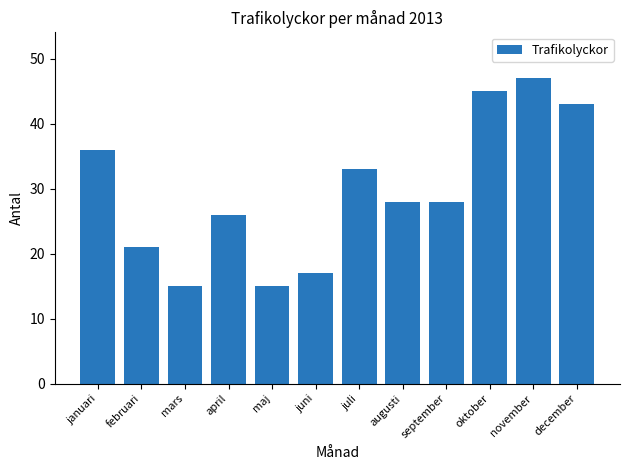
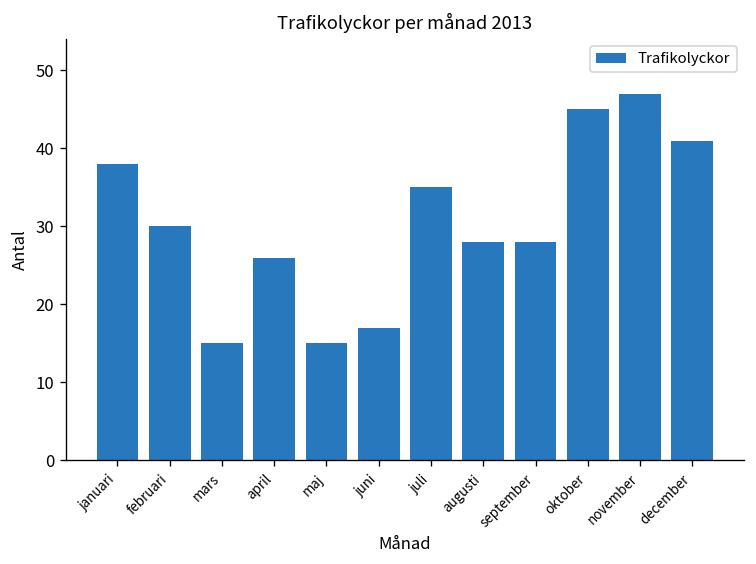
  {
-   "januari": 36,
-   "februari": 21,
+   "januari": 38,
+   "februari": 30,
    "mars": 15,
    "april": 26,
    "maj": 15,
    "juni": 17,
-   "juli": 33,
+   "juli": 35,
    "augusti": 28,
    "september": 28,
    "oktober": 45,
    "november": 47,
-   "december": 43
+   "december": 41
  }
